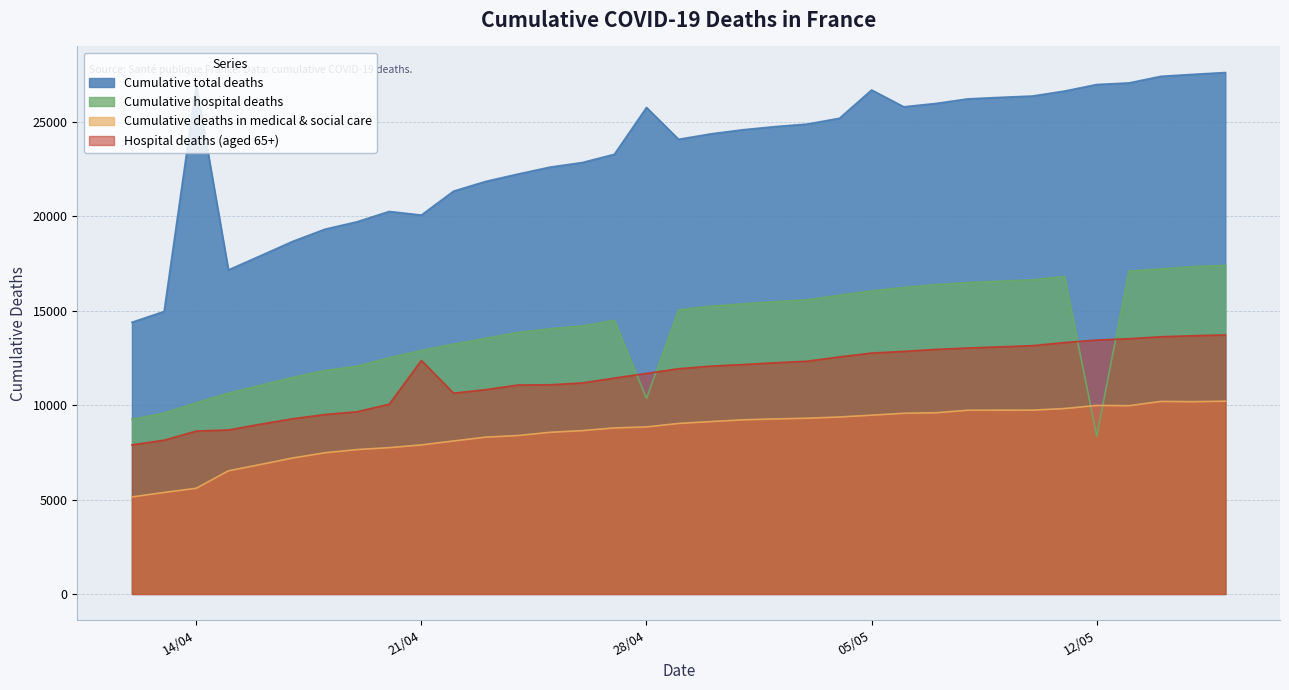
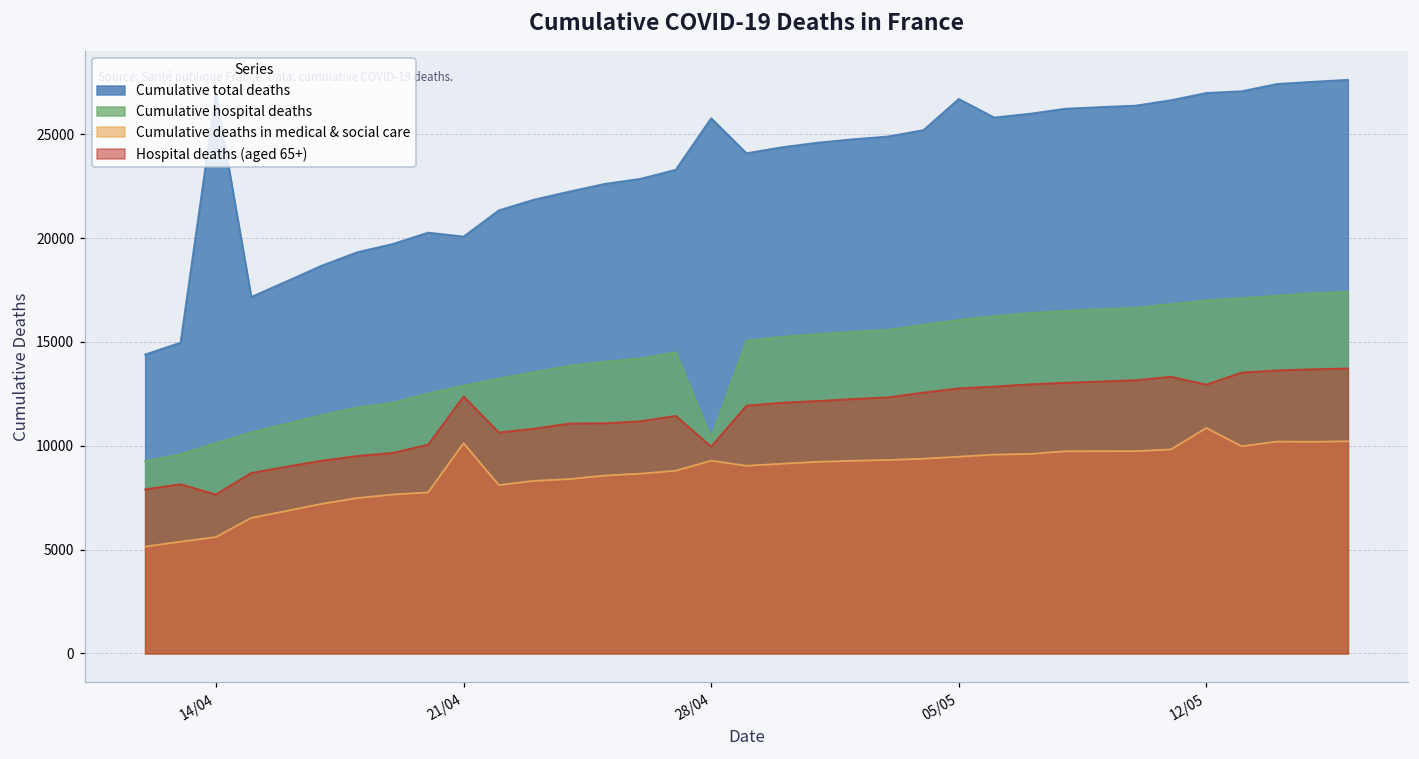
  {
    "Cumulative total deaths": {
      "21/04": 20100,
      "28/04": 25800,
      "05/05": 26700,
      "12/05": 27000
    },
    "Cumulative hospital deaths": {
      "14/04": 10100,
      "21/04": 12900,
      "28/04": 10400,
      "05/05": 16100,
-     "12/05": 8400
+     "12/05": 17000
    },
    "Cumulative deaths in medical & social care": {
      "14/04": 5600,
-     "21/04": 7900,
-     "28/04": 8900,
+     "21/04": 10100,
+     "28/04": 9300,
      "05/05": 9500,
-     "12/05": 10000
+     "12/05": 10900
    },
    "Hospital deaths (aged 65+)": {
-     "14/04": 8600,
+     "14/04": 7700,
      "21/04": 12400,
-     "28/04": 11700,
+     "28/04": 10000,
      "05/05": 12800,
-     "12/05": 13500
+     "12/05": 12900
    }
  }
